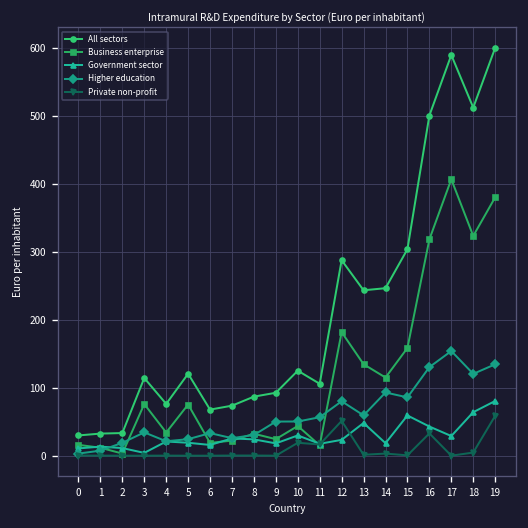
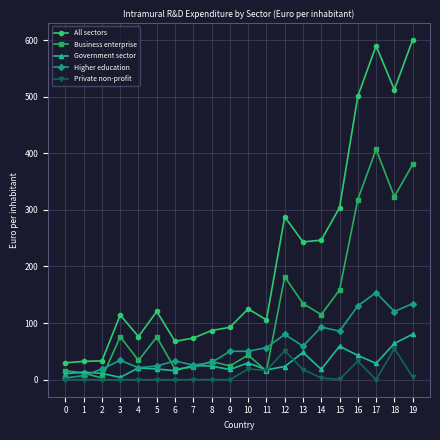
  {
    "Private non-profit": {
      "1": 0,
      "4": 0,
      "5": 0,
      "6": 0,
      "7": 0,
      "8": 0,
      "9": 0,
      "10": 20,
      "12": 50,
-     "13": 0,
+     "13": 20,
      "14": 0,
      "15": 0,
      "16": 30,
      "17": 0,
-     "18": 0,
-     "19": 60
+     "18": 60,
+     "19": 10
    }
  }
